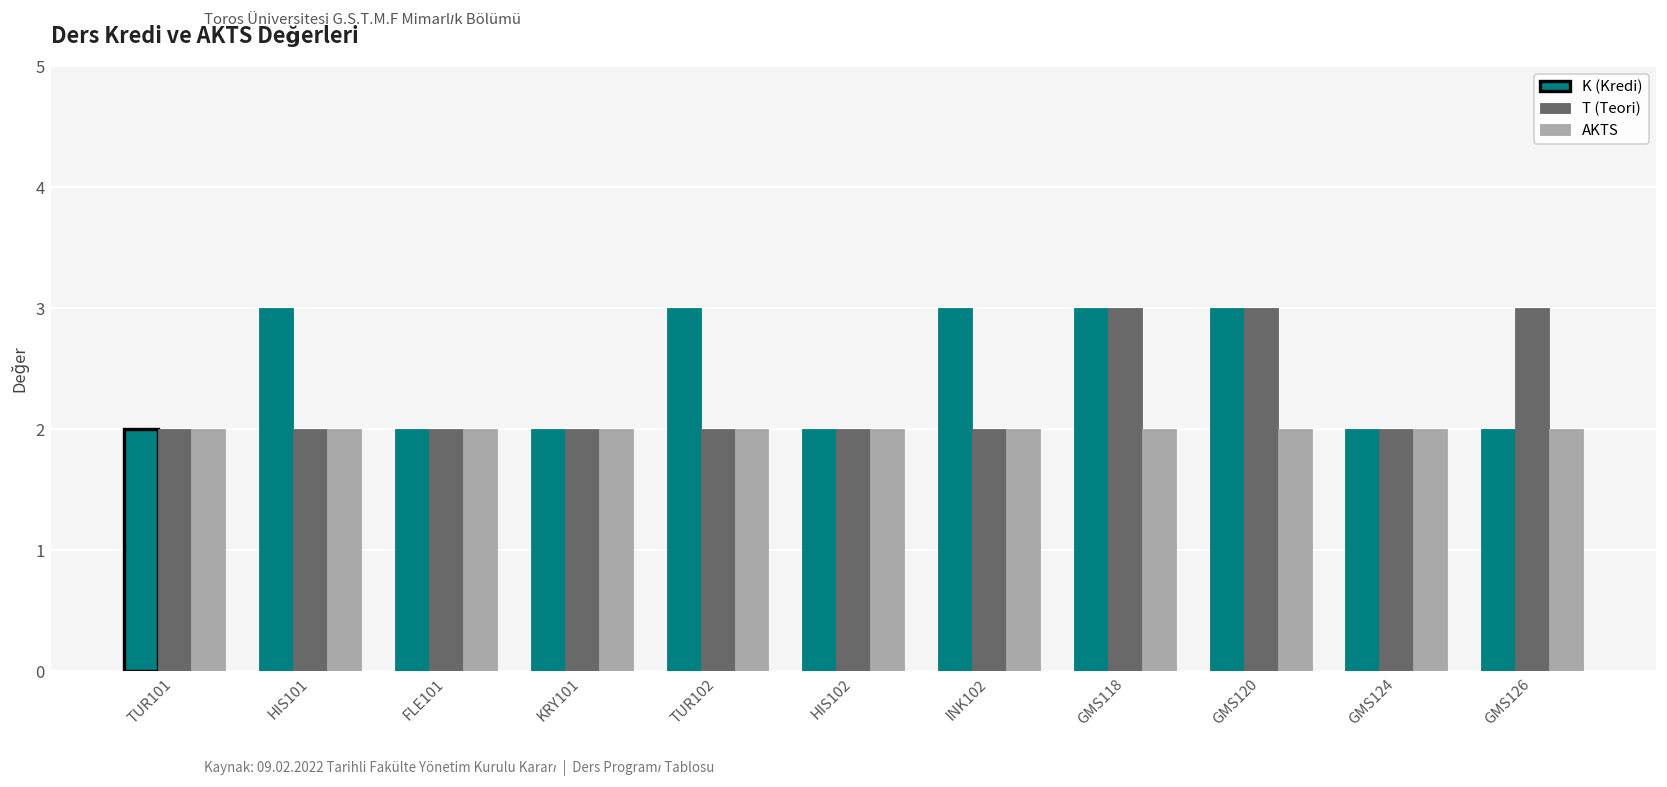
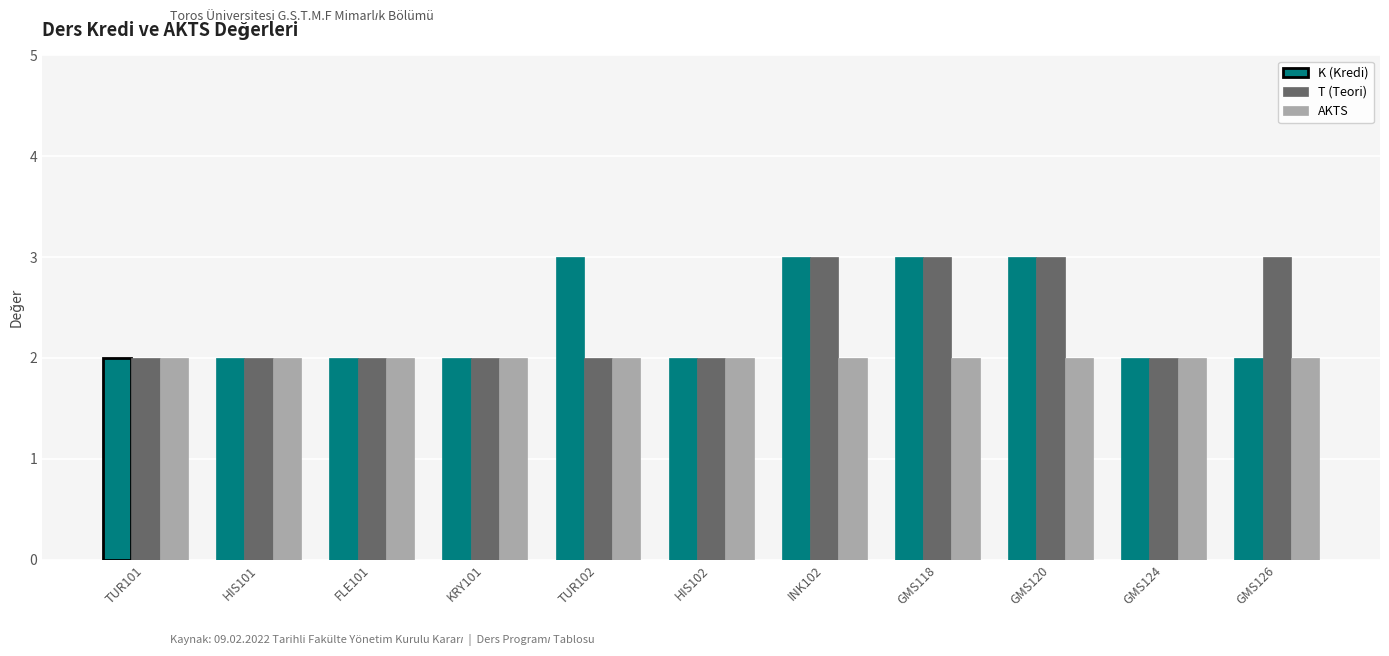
  {
    "K (Kredi)": {
      "TUR101": 2,
-     "HIS101": 3,
+     "HIS101": 2,
      "FLE101": 2,
      "KRY101": 2,
      "TUR102": 3,
      "HIS102": 2,
      "INK102": 3,
      "GMS118": 3,
      "GMS120": 3,
      "GMS124": 2,
      "GMS126": 2
    },
    "T (Teori)": {
      "TUR101": 2,
      "HIS101": 2,
      "FLE101": 2,
      "KRY101": 2,
      "TUR102": 2,
      "HIS102": 2,
-     "INK102": 2,
+     "INK102": 3,
      "GMS118": 3,
      "GMS120": 3,
      "GMS124": 2,
      "GMS126": 3
    },
    "AKTS": {
      "TUR101": 2,
      "HIS101": 2,
      "FLE101": 2,
      "KRY101": 2,
      "TUR102": 2,
      "HIS102": 2,
      "INK102": 2,
      "GMS118": 2,
      "GMS120": 2,
      "GMS124": 2,
      "GMS126": 2
    }
  }
